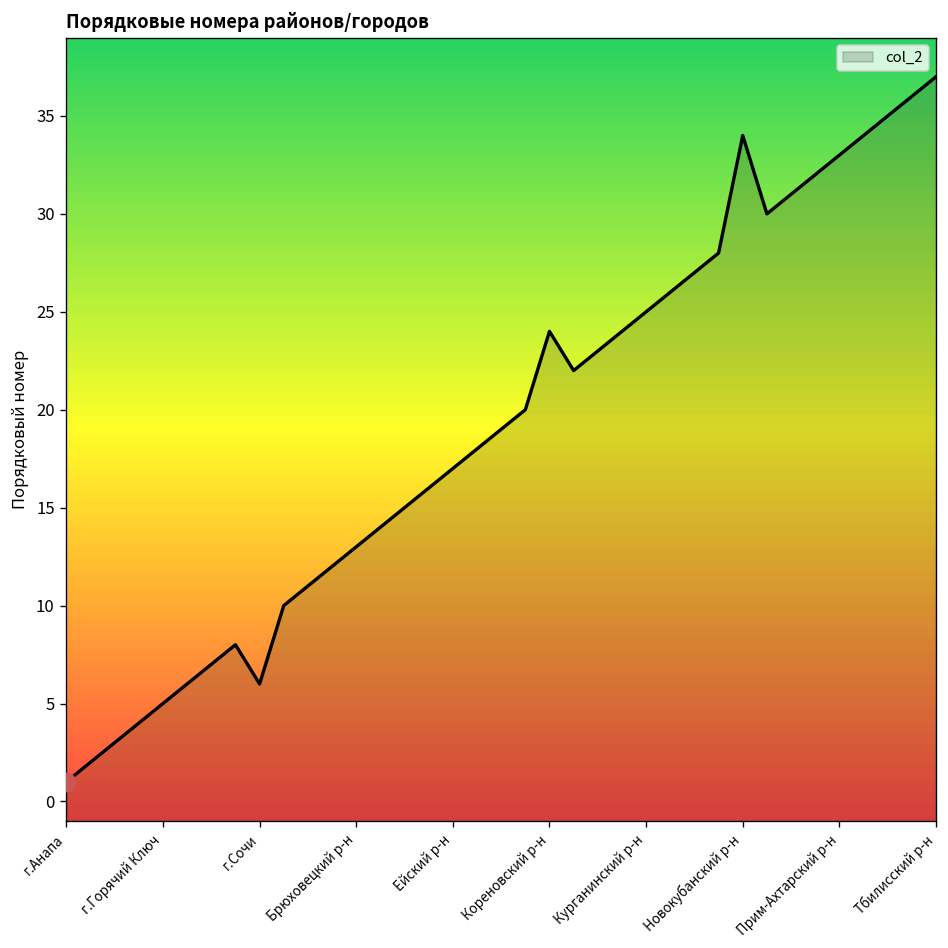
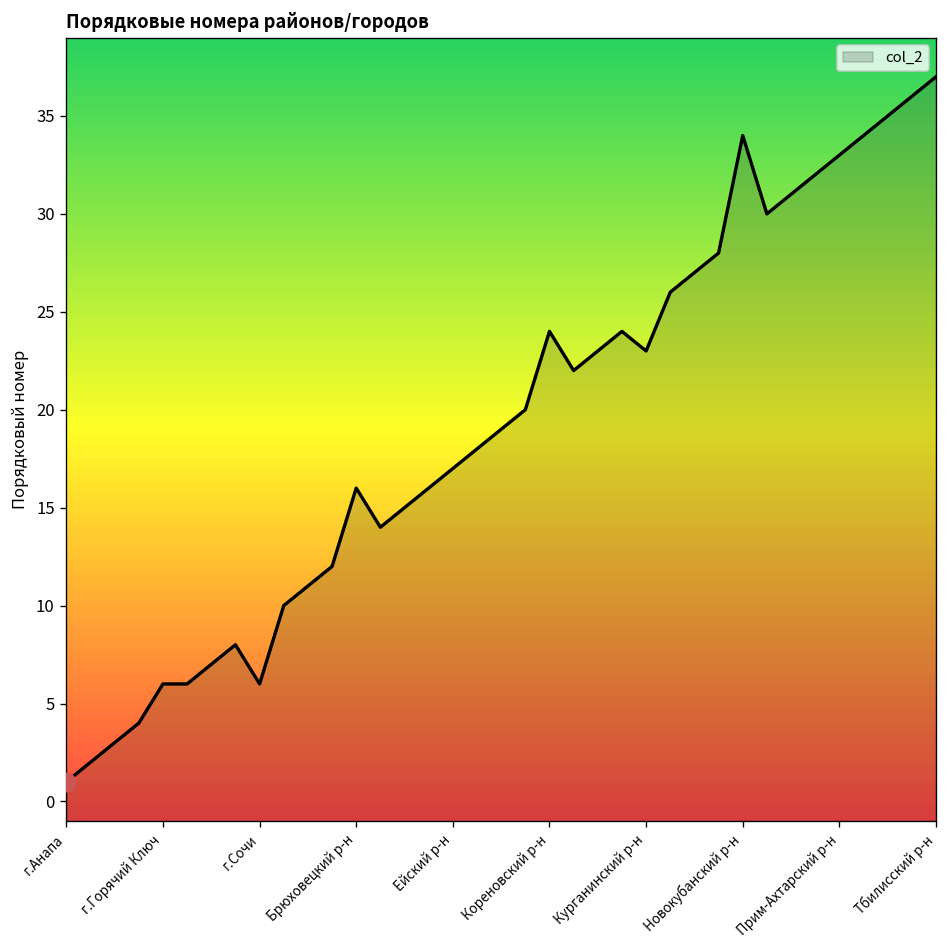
  {
    "col_2": {
-     "г.Горячий Ключ": 5,
+     "г.Горячий Ключ": 6,
      "г.Сочи": 6,
-     "Брюховецкий р-н": 13,
+     "Брюховецкий р-н": 16,
      "Ейский р-н": 17,
      "Кореновский р-н": 24,
-     "Курганинский р-н": 25,
+     "Курганинский р-н": 23,
      "Новокубанский р-н": 34,
      "Прим-Ахтарский р-н": 33,
      "Тбилисский р-н": 37
    }
  }
